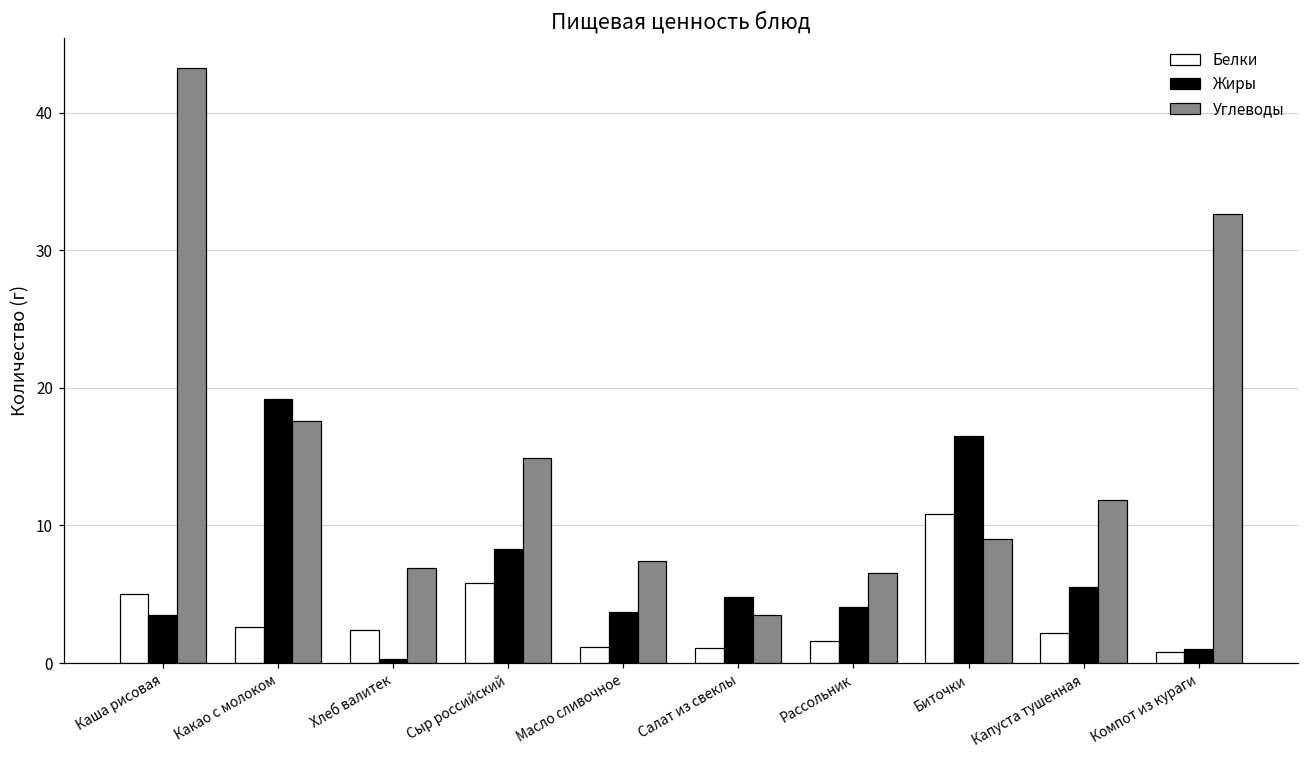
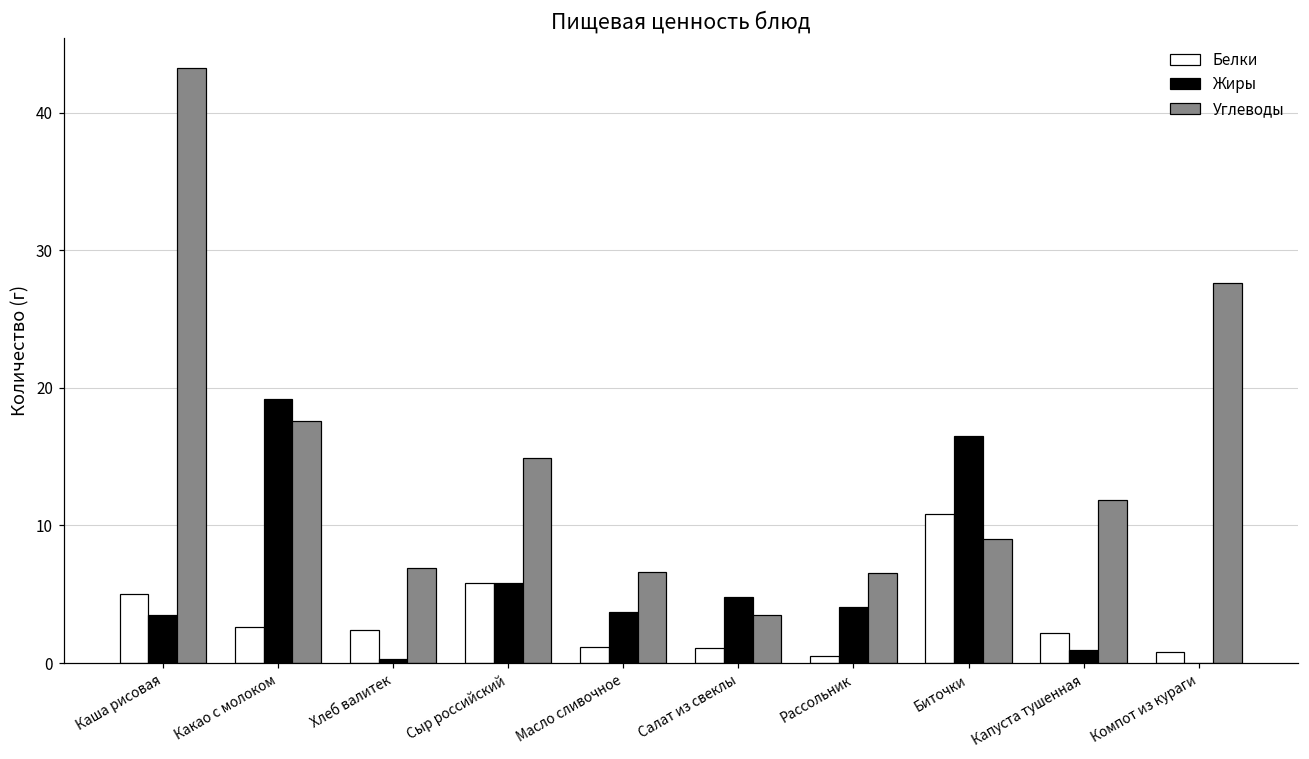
  {
    "Белки": {
      "Каша рисовая": 5.0,
      "Какао с молоком": 2.6,
      "Хлеб валитек": 2.4,
      "Сыр российский": 5.8,
      "Масло сливочное": 1.2,
      "Салат из свеклы": 1.1,
-     "Рассольник": 1.6,
+     "Рассольник": 0.5,
      "Биточки": 10.8,
      "Капуста тушенная": 2.2,
      "Компот из кураги": 0.8
    },
    "Жиры": {
      "Каша рисовая": 3.5,
      "Какао с молоком": 19.2,
      "Хлеб валитек": 0.3,
-     "Сыр российский": 8.3,
+     "Сыр российский": 5.8,
      "Масло сливочное": 3.7,
      "Салат из свеклы": 4.8,
      "Рассольник": 4.1,
      "Биточки": 16.5,
-     "Капуста тушенная": 5.5,
-     "Компот из кураги": 1.0
+     "Капуста тушенная": 0.9,
+     "Компот из кураги": 0.0
    },
    "Углеводы": {
      "Каша рисовая": 43.3,
      "Какао с молоком": 17.6,
      "Хлеб валитек": 6.9,
      "Сыр российский": 14.9,
-     "Масло сливочное": 7.4,
+     "Масло сливочное": 6.6,
      "Салат из свеклы": 3.5,
      "Рассольник": 6.6,
      "Биточки": 9.0,
      "Капуста тушенная": 11.8,
-     "Компот из кураги": 32.6
+     "Компот из кураги": 27.6
    }
  }
